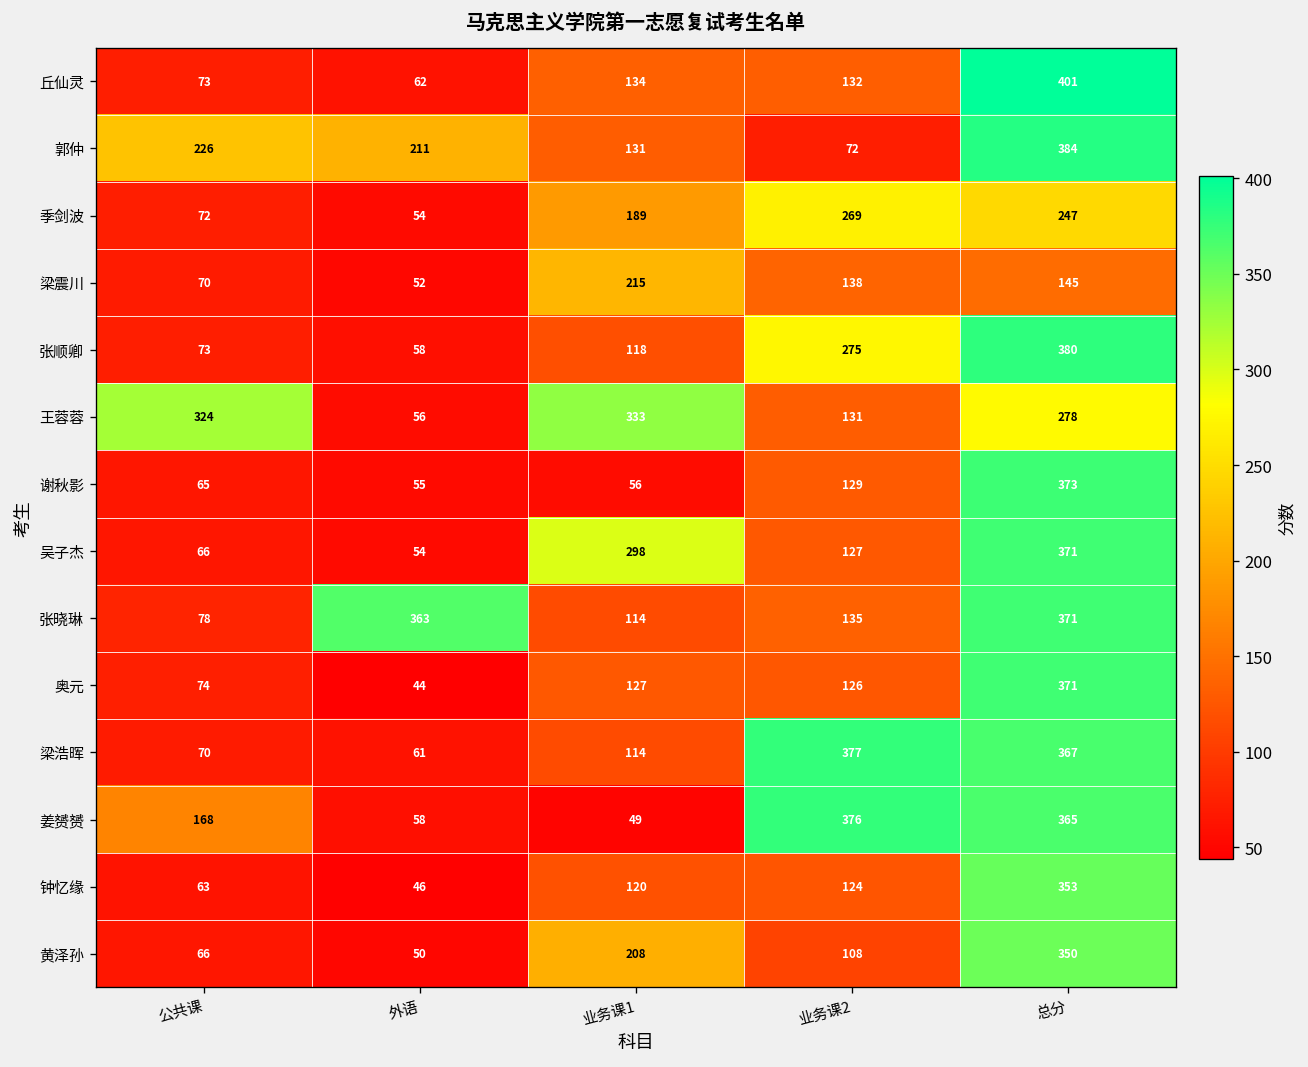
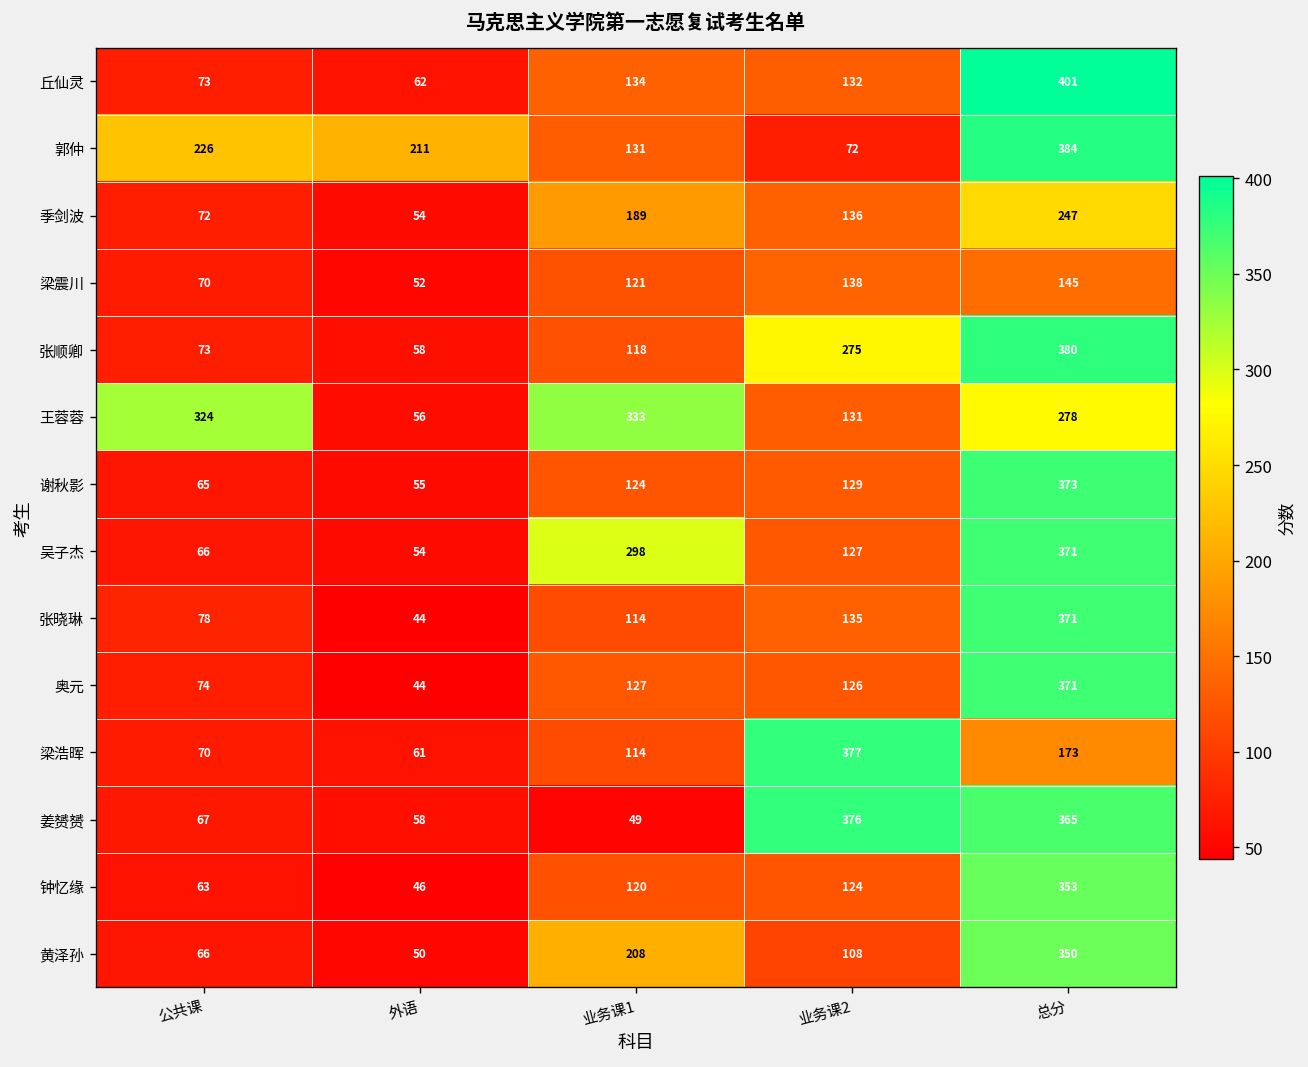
  {
    "丘仙灵": {
      "公共课": 73,
      "外语": 62,
      "业务课1": 134,
      "业务课2": 132,
      "总分": 401
    },
    "郭仲": {
      "公共课": 226,
      "外语": 211,
      "业务课1": 131,
      "业务课2": 72,
      "总分": 384
    },
    "季剑波": {
      "公共课": 72,
      "外语": 54,
      "业务课1": 189,
-     "业务课2": 269,
+     "业务课2": 136,
      "总分": 247
    },
    "梁震川": {
      "公共课": 70,
      "外语": 52,
-     "业务课1": 215,
+     "业务课1": 121,
      "业务课2": 138,
      "总分": 145
    },
    "张顺卿": {
      "公共课": 73,
      "外语": 58,
      "业务课1": 118,
      "业务课2": 275,
      "总分": 380
    },
    "王蓉蓉": {
      "公共课": 324,
      "外语": 56,
      "业务课1": 333,
      "业务课2": 131,
      "总分": 278
    },
    "谢秋影": {
      "公共课": 65,
      "外语": 55,
-     "业务课1": 56,
+     "业务课1": 124,
      "业务课2": 129,
      "总分": 373
    },
    "吴子杰": {
      "公共课": 66,
      "外语": 54,
      "业务课1": 298,
      "业务课2": 127,
      "总分": 371
    },
    "张晓琳": {
      "公共课": 78,
-     "外语": 363,
+     "外语": 44,
      "业务课1": 114,
      "业务课2": 135,
      "总分": 371
    },
    "奥元": {
      "公共课": 74,
      "外语": 44,
      "业务课1": 127,
      "业务课2": 126,
      "总分": 371
    },
    "梁浩晖": {
      "公共课": 70,
      "外语": 61,
      "业务课1": 114,
      "业务课2": 377,
-     "总分": 367
+     "总分": 173
    },
    "姜赟赟": {
-     "公共课": 168,
+     "公共课": 67,
      "外语": 58,
      "业务课1": 49,
      "业务课2": 376,
      "总分": 365
    },
    "钟忆缘": {
      "公共课": 63,
      "外语": 46,
      "业务课1": 120,
      "业务课2": 124,
      "总分": 353
    },
    "黄泽孙": {
      "公共课": 66,
      "外语": 50,
      "业务课1": 208,
      "业务课2": 108,
      "总分": 350
    }
  }
